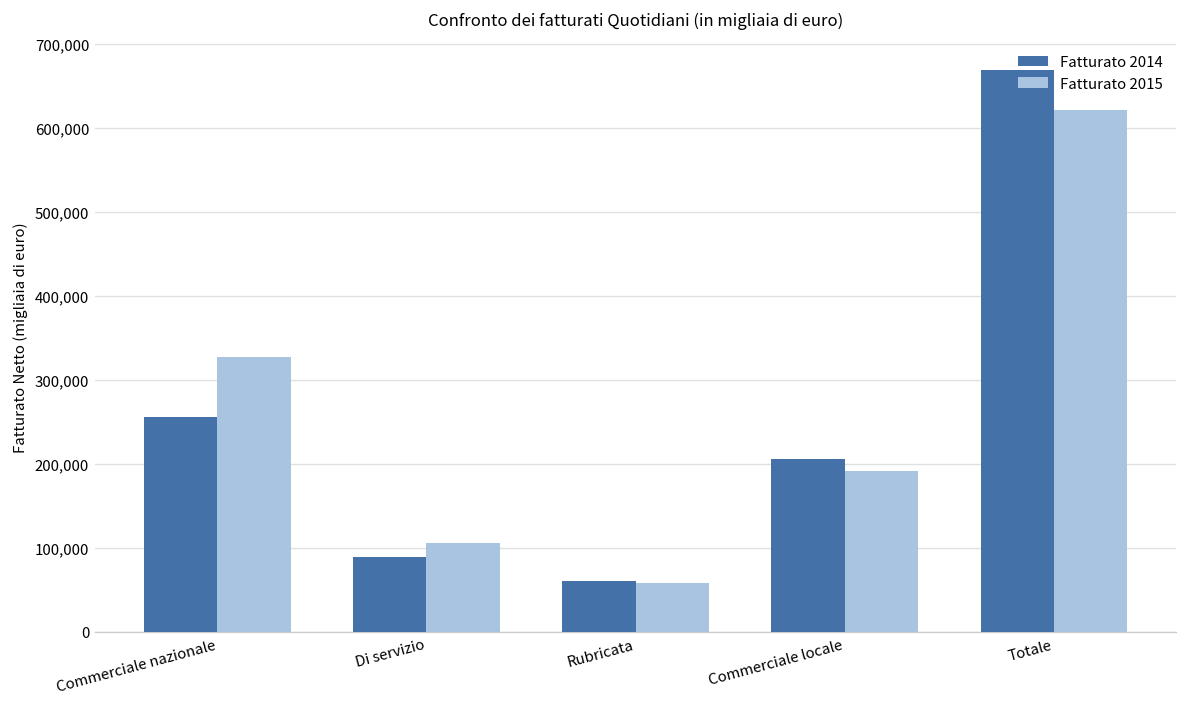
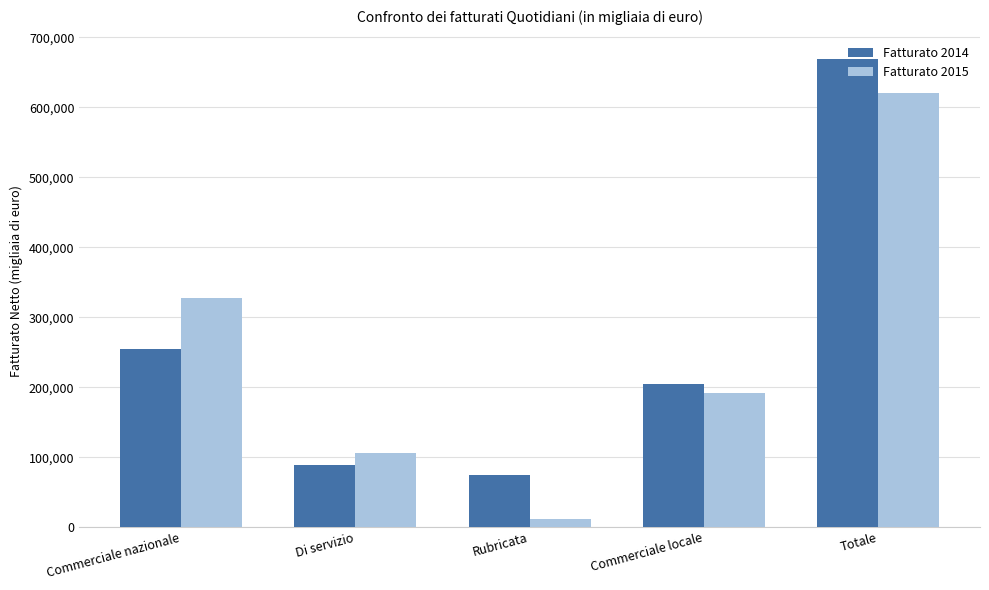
  {
    "Fatturato 2014": {
      "Commerciale nazionale": "260,000",
      "Di servizio": "90,000",
-     "Rubricata": "60,000",
+     "Rubricata": "70,000",
      "Commerciale locale": "210,000",
      "Totale": "670,000"
    },
    "Fatturato 2015": {
      "Commerciale nazionale": "330,000",
      "Di servizio": "110,000",
-     "Rubricata": "60,000",
+     "Rubricata": "10,000",
      "Commerciale locale": "190,000",
      "Totale": "620,000"
    }
  }
